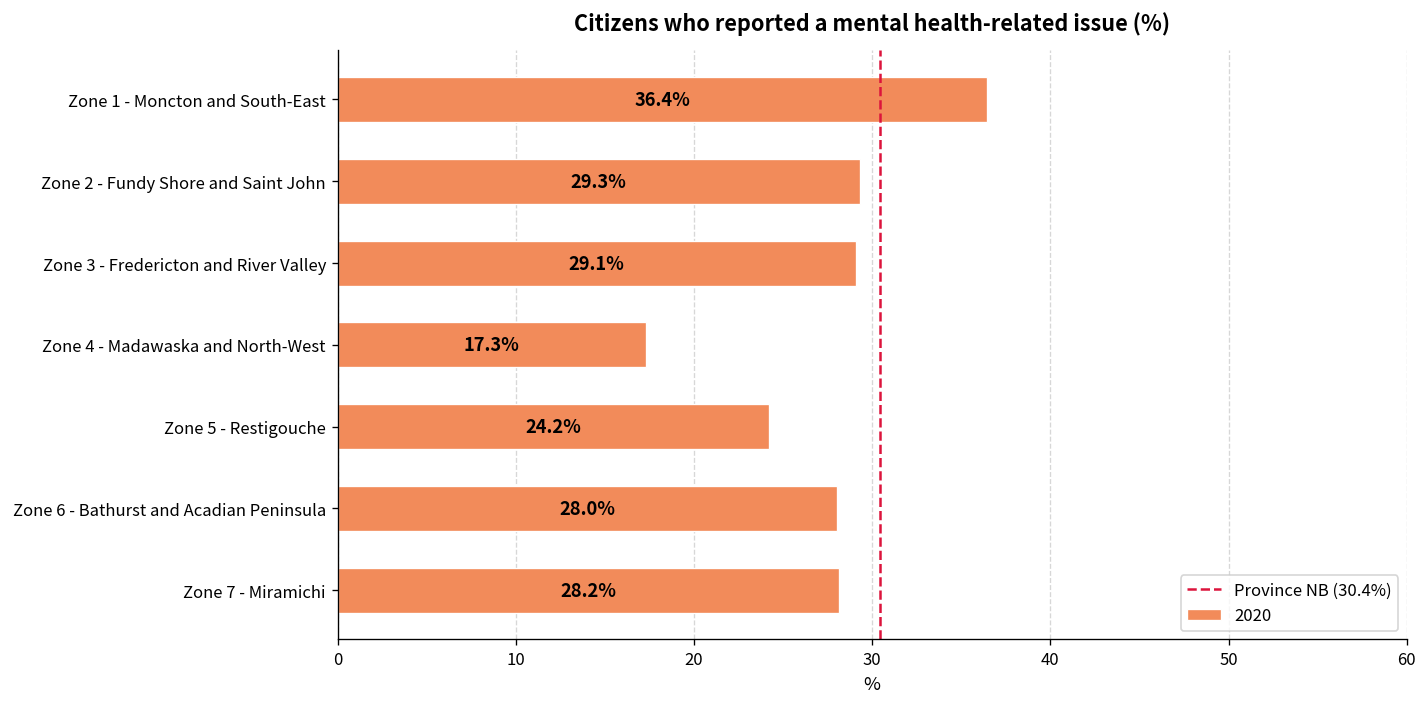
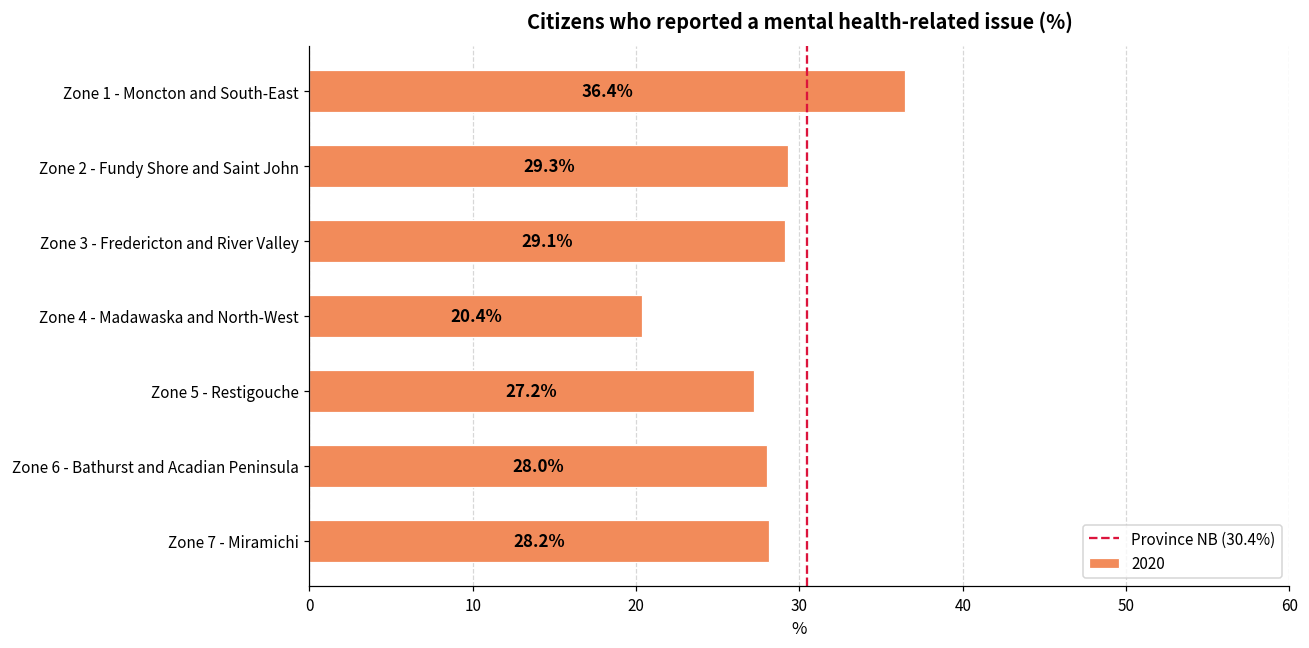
  {
    "Zone 1 - Moncton and South-East": "36.4%",
    "Zone 2 - Fundy Shore and Saint John": "29.3%",
    "Zone 3 - Fredericton and River Valley": "29.1%",
-   "Zone 4 - Madawaska and North-West": "17.3%",
-   "Zone 5 - Restigouche": "24.2%",
+   "Zone 4 - Madawaska and North-West": "20.4%",
+   "Zone 5 - Restigouche": "27.2%",
    "Zone 6 - Bathurst and Acadian Peninsula": "28.0%",
    "Zone 7 - Miramichi": "28.2%"
  }
